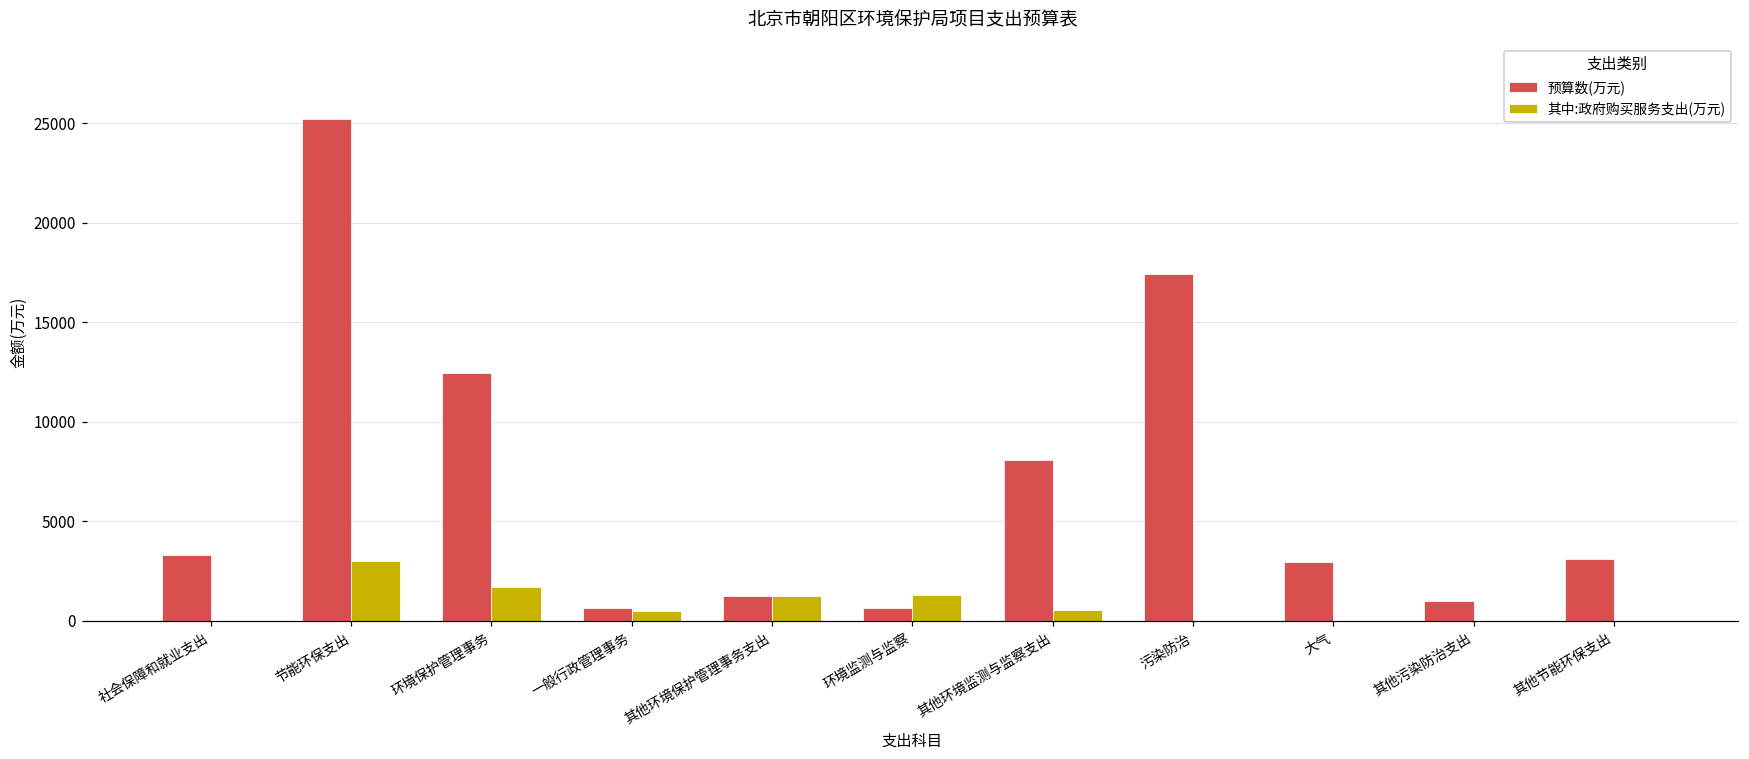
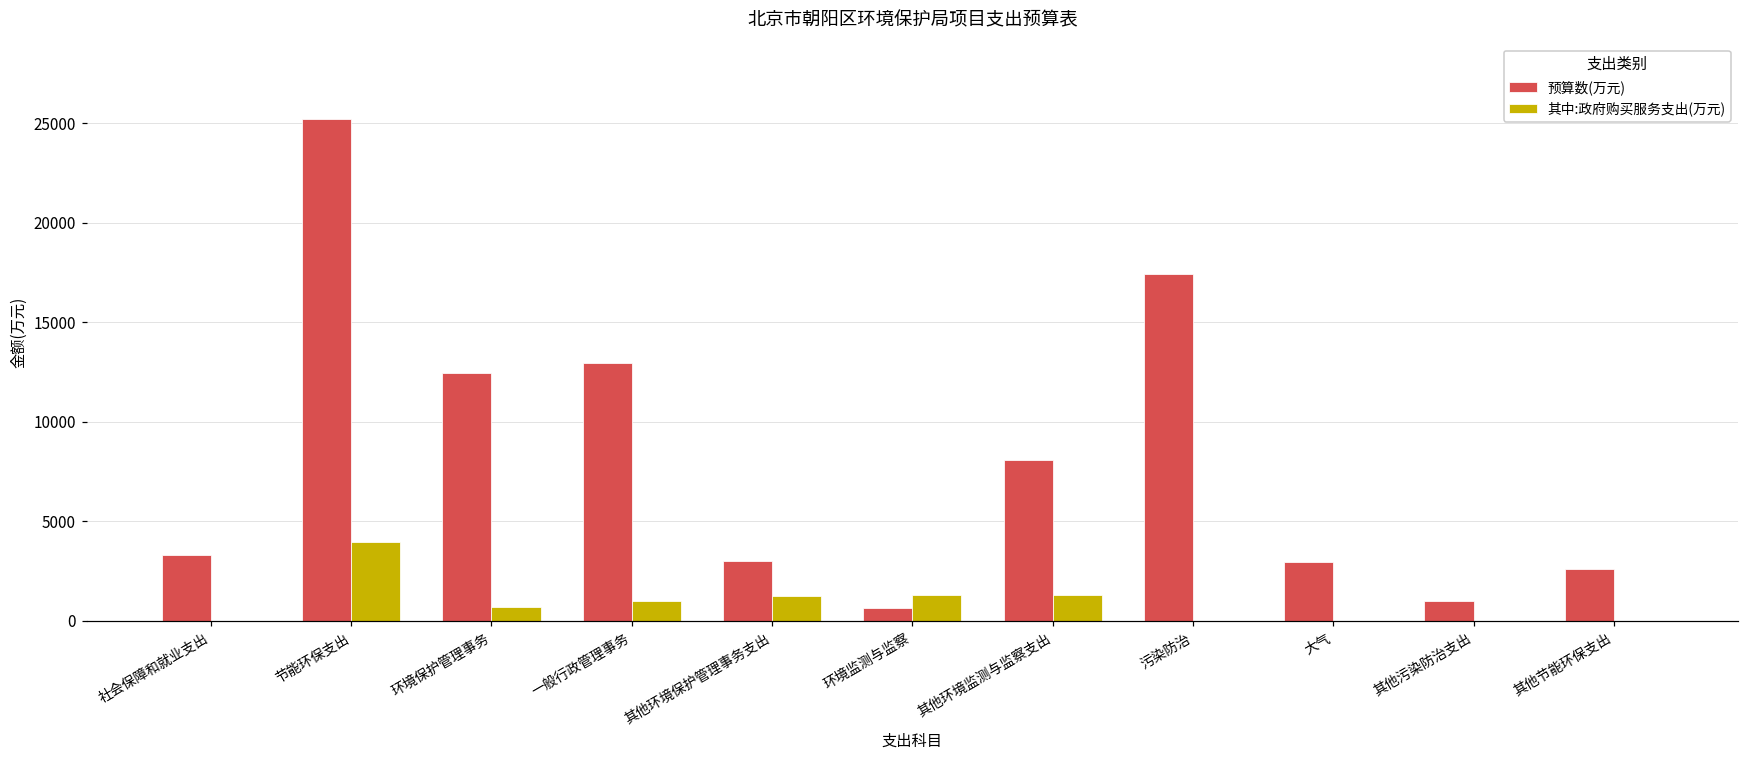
  {
    "预算数(万元)": {
      "社会保障和就业支出": 3300,
      "节能环保支出": 25200,
      "环境保护管理事务": 12400,
-     "一般行政管理事务": 700,
-     "其他环境保护管理事务支出": 1200,
+     "一般行政管理事务": 13000,
+     "其他环境保护管理事务支出": 3000,
      "环境监测与监察": 600,
      "其他环境监测与监察支出": 8100,
      "污染防治": 17400,
      "大气": 3000,
      "其他污染防治支出": 1000,
-     "其他节能环保支出": 3100
+     "其他节能环保支出": 2600
    },
    "其中:政府购买服务支出(万元)": {
      "社会保障和就业支出": 0,
-     "节能环保支出": 3000,
-     "环境保护管理事务": 1700,
-     "一般行政管理事务": 500,
+     "节能环保支出": 4000,
+     "环境保护管理事务": 700,
+     "一般行政管理事务": 1000,
      "其他环境保护管理事务支出": 1200,
      "环境监测与监察": 1300,
-     "其他环境监测与监察支出": 500,
+     "其他环境监测与监察支出": 1300,
      "污染防治": 0,
      "大气": 0,
      "其他污染防治支出": 0,
      "其他节能环保支出": 0
    }
  }
